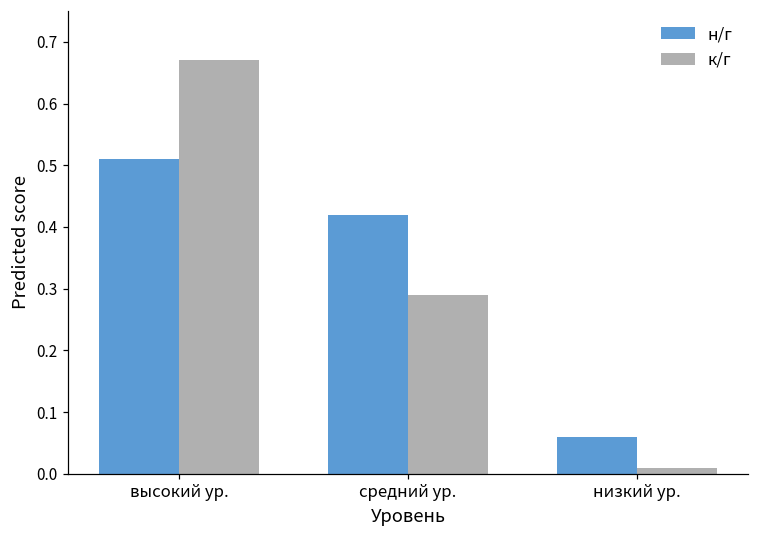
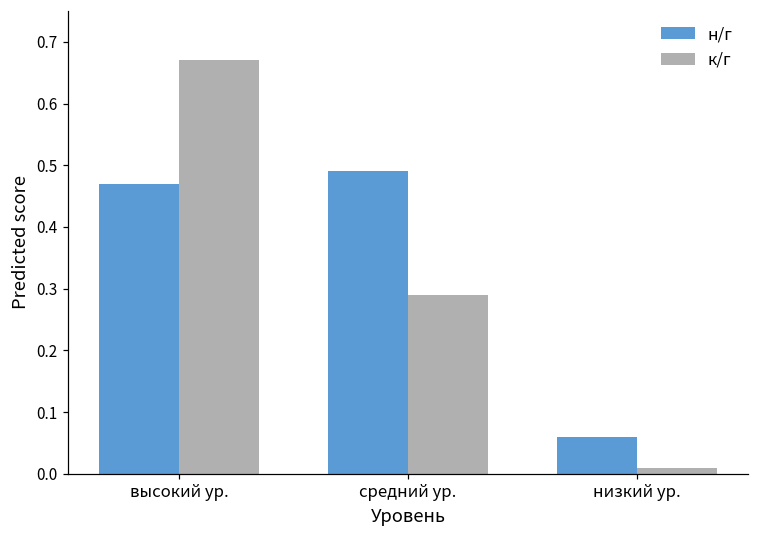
  {
    "н/г": {
-     "высокий ур.": 0.51,
-     "средний ур.": 0.42,
+     "высокий ур.": 0.47,
+     "средний ур.": 0.49,
      "низкий ур.": 0.06
    },
    "к/г": {
      "высокий ур.": 0.67,
      "средний ур.": 0.29,
      "низкий ур.": 0.01
    }
  }
